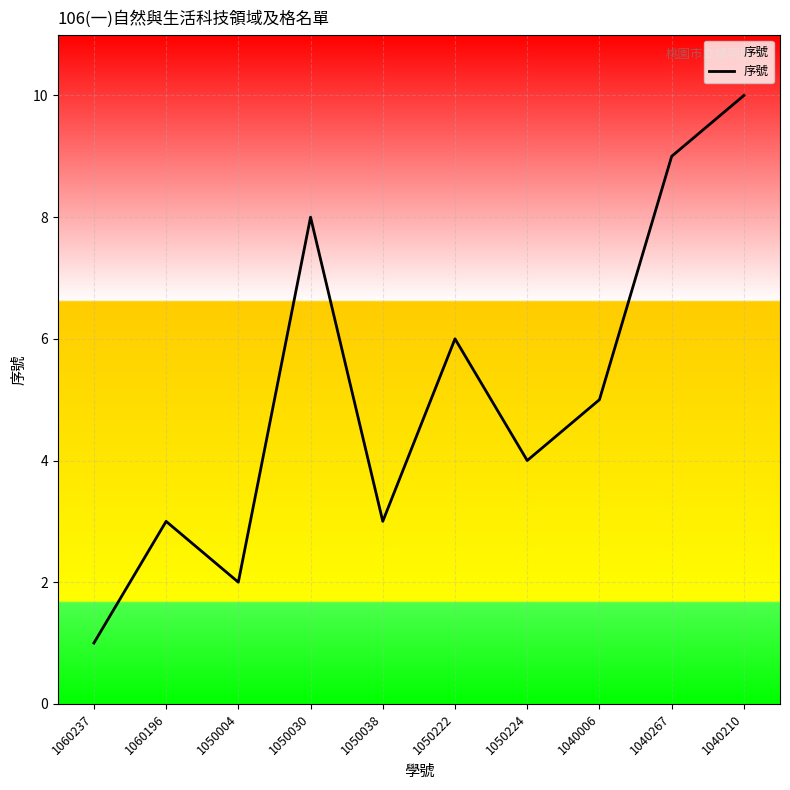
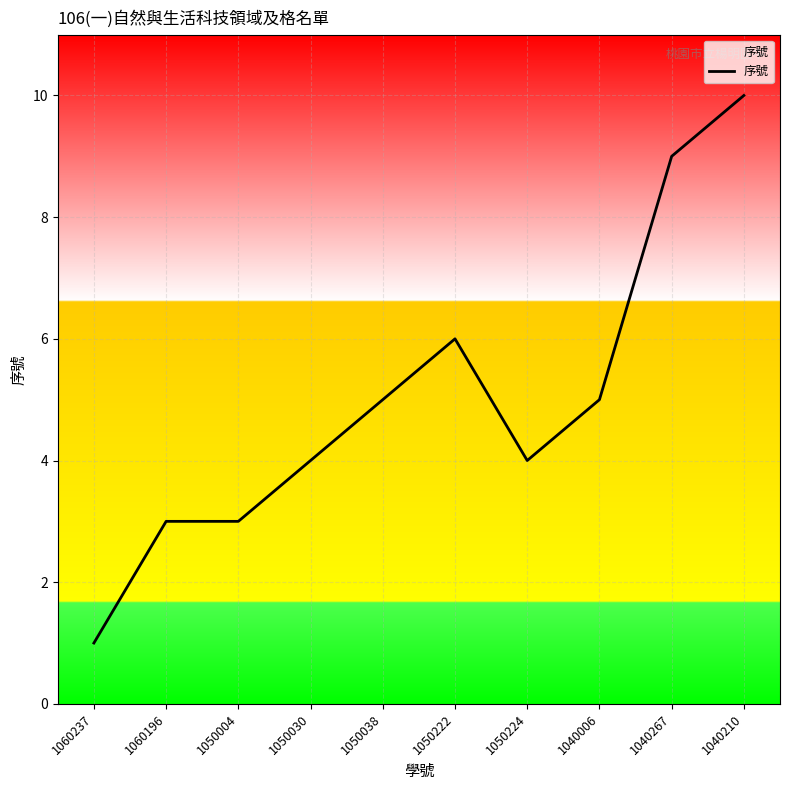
  {
    "1060237": 1,
    "1060196": 3,
-   "1050004": 2,
-   "1050030": 8,
-   "1050038": 3,
+   "1050004": 3,
+   "1050030": 4,
+   "1050038": 5,
    "1050222": 6,
    "1050224": 4,
    "1040006": 5,
    "1040267": 9,
    "1040210": 10
  }
